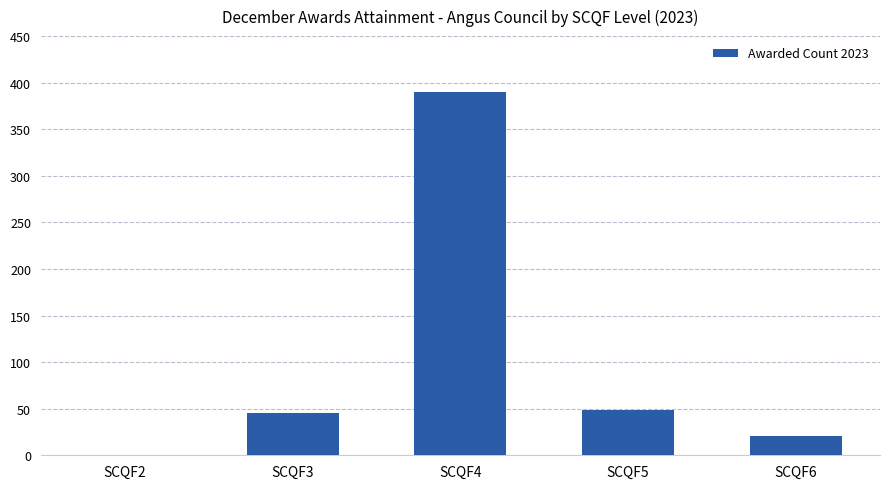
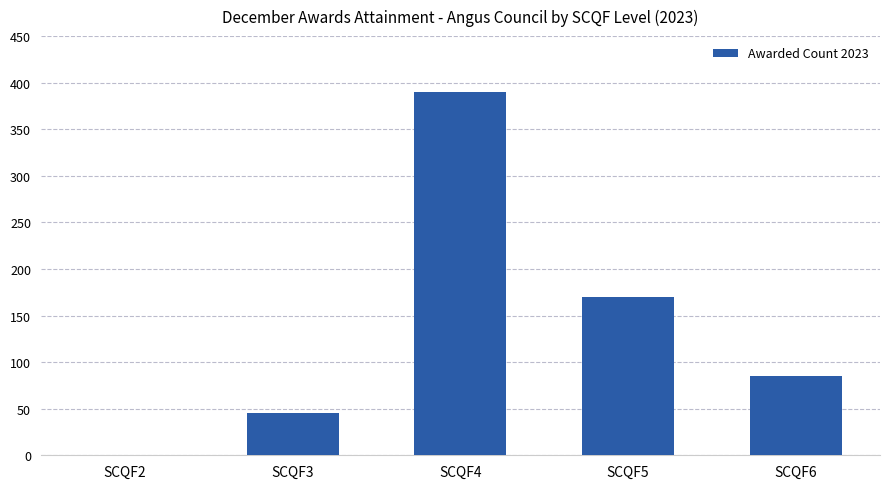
  {
    "SCQF2": 0,
    "SCQF3": 50,
    "SCQF4": 390,
-   "SCQF5": 50,
-   "SCQF6": 20
+   "SCQF5": 170,
+   "SCQF6": 90
  }
